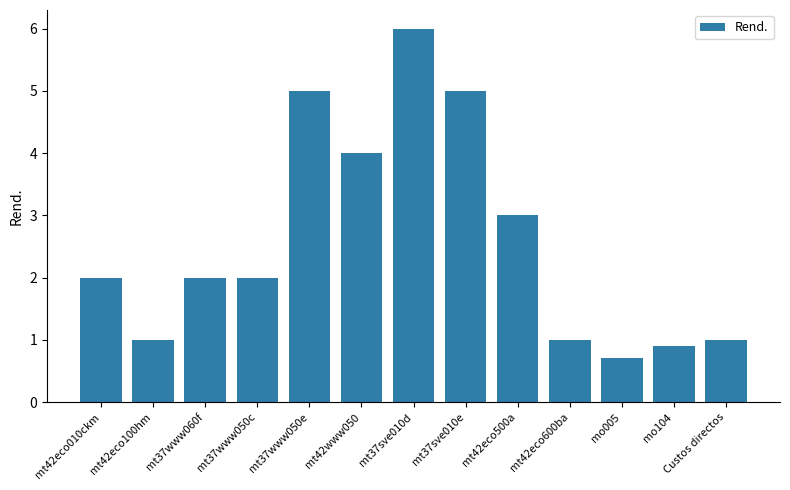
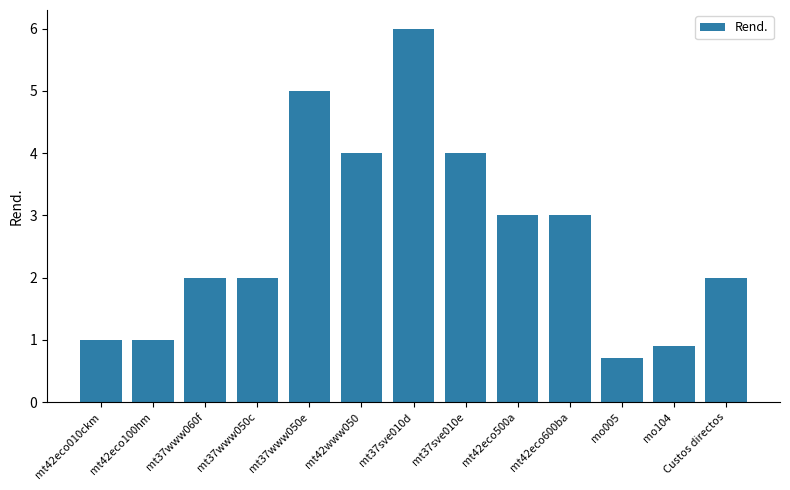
  {
-   "mt42eco010ckm": 2,
+   "mt42eco010ckm": 1,
    "mt42eco100hm": 1,
    "mt37www060f": 2,
    "mt37www050c": 2,
    "mt37www050e": 5,
    "mt42www050": 4,
    "mt37sve010d": 6,
-   "mt37sve010e": 5,
+   "mt37sve010e": 4,
    "mt42eco500a": 3,
-   "mt42eco600ba": 1,
+   "mt42eco600ba": 3,
    "mo005": 0.7,
    "mo104": 0.9,
-   "Custos directos": 1
+   "Custos directos": 2
  }
